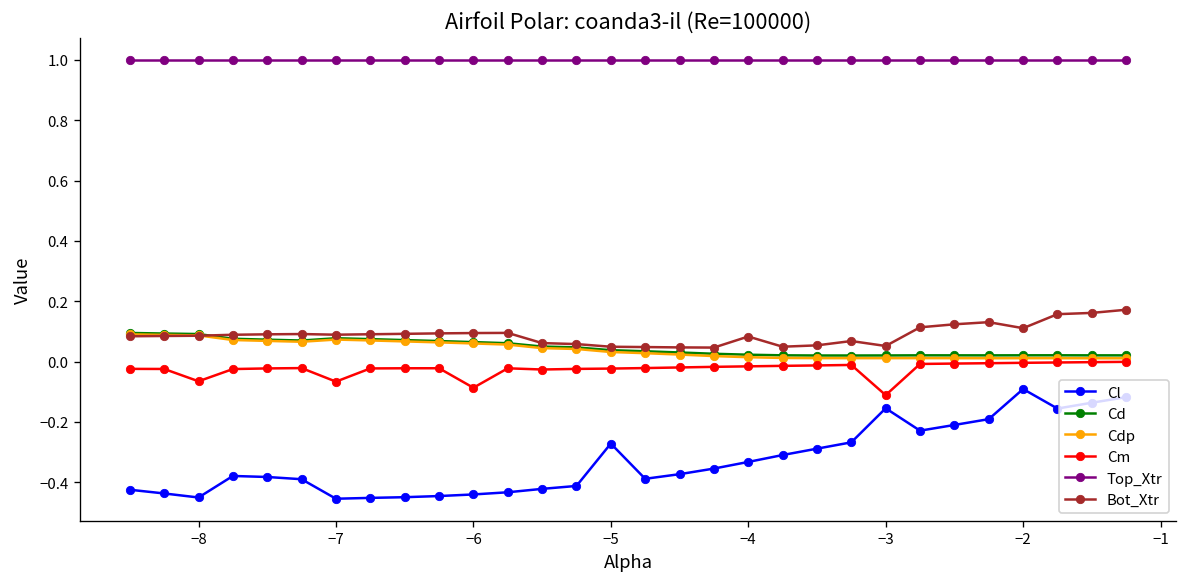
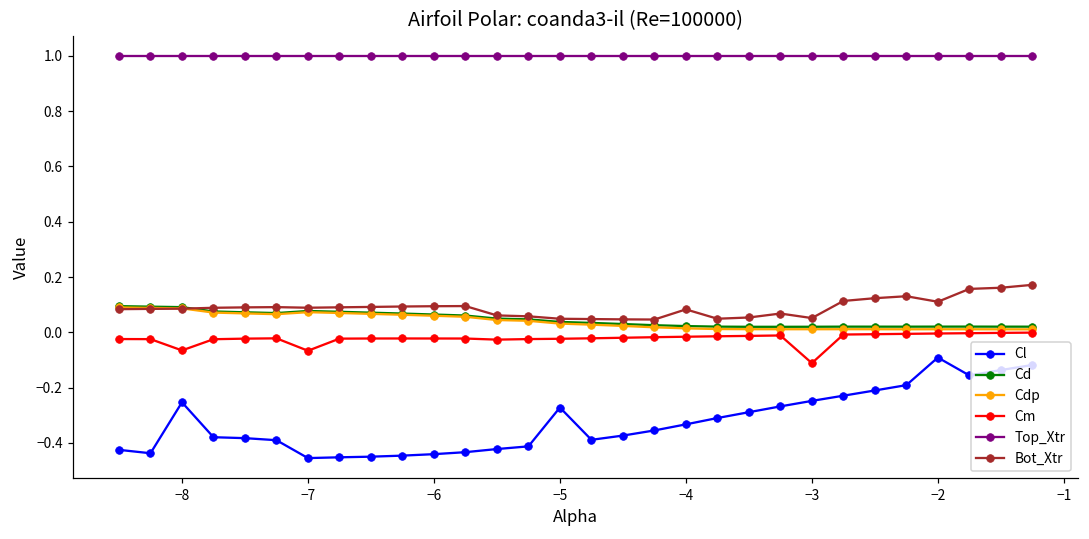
  {
    "Cl": {
-     "−8": -0.45,
+     "−8": -0.25,
      "−7": -0.45,
      "−6": -0.44,
      "−5": -0.27,
      "−4": -0.33,
-     "−3": -0.16,
+     "−3": -0.25,
      "−2": -0.09
    },
    "Cm": {
      "−8": -0.07,
      "−7": -0.07,
-     "−6": -0.09,
+     "−6": -0.02,
      "−5": -0.02,
      "−4": -0.02,
      "−3": -0.11,
      "−2": 0.00
    },
    "Top_Xtr": {
      "−8": 1.00,
      "−7": 1.00,
      "−6": 1.00,
      "−5": 1.00,
      "−4": 1.00,
      "−3": 1.00,
      "−2": 1.00
    },
    "Bot_Xtr": {
      "−7": 0.09,
      "−6": 0.09,
      "−5": 0.05,
      "−4": 0.08,
      "−3": 0.05,
      "−2": 0.11
    }
  }
